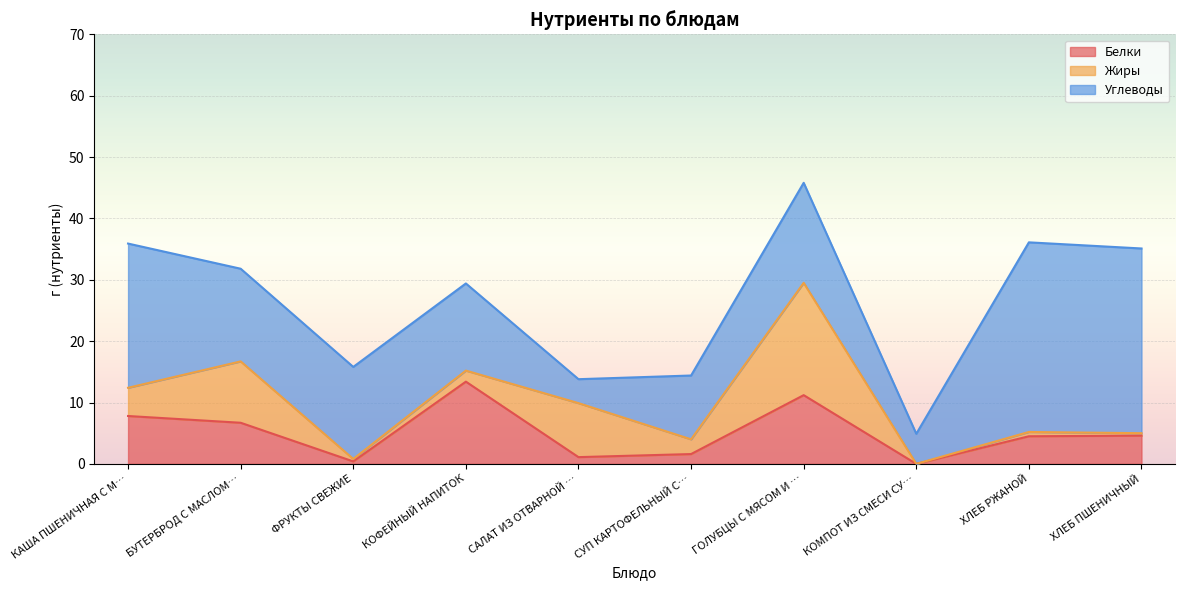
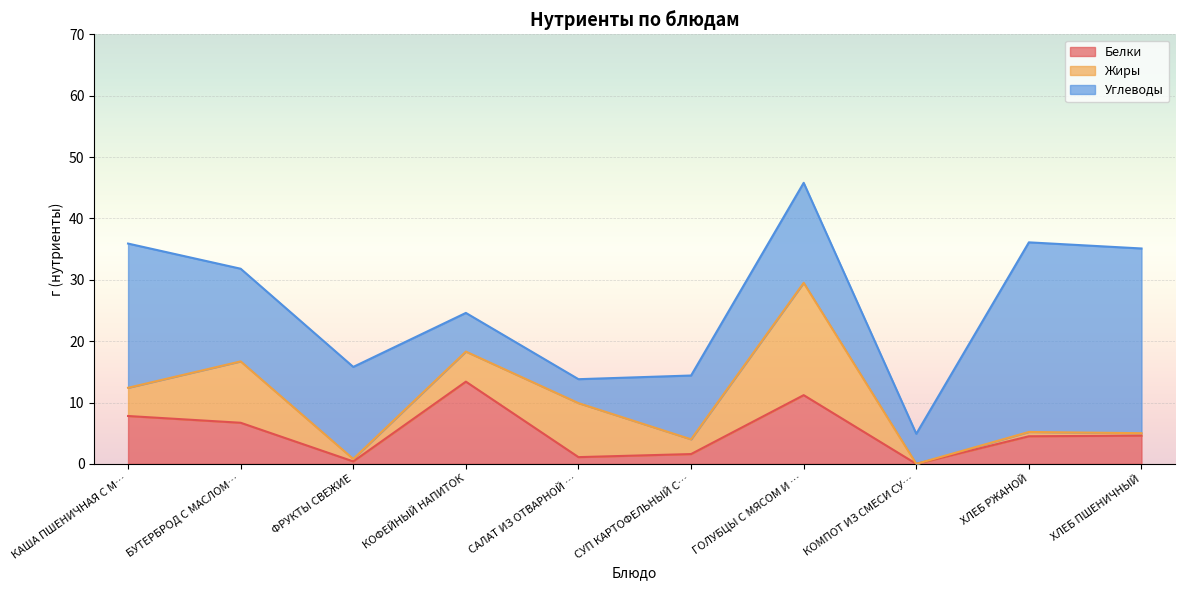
  {
    "Белки": {
      "КАША ПШЕНИЧНАЯ С М…": 8,
      "БУТЕРБРОД С МАСЛОМ…": 7,
      "КОФЕЙНЫЙ НАПИТОК": 13,
      "САЛАТ ИЗ ОТВАРНОЙ …": 1,
      "СУП КАРТОФЕЛЬНЫЙ С…": 2,
      "ГОЛУБЦЫ С МЯСОМ И …": 11,
      "ХЛЕБ РЖАНОЙ": 5
    },
    "Жиры": {
      "КАША ПШЕНИЧНАЯ С М…": 5,
      "БУТЕРБРОД С МАСЛОМ…": 10,
-     "КОФЕЙНЫЙ НАПИТОК": 2,
+     "КОФЕЙНЫЙ НАПИТОК": 5,
      "САЛАТ ИЗ ОТВАРНОЙ …": 9,
      "СУП КАРТОФЕЛЬНЫЙ С…": 2,
      "ГОЛУБЦЫ С МЯСОМ И …": 18,
      "ХЛЕБ РЖАНОЙ": 1
    },
    "Углеводы": {
      "КАША ПШЕНИЧНАЯ С М…": 24,
      "БУТЕРБРОД С МАСЛОМ…": 15,
      "ФРУКТЫ СВЕЖИЕ": 15,
-     "КОФЕЙНЫЙ НАПИТОК": 14,
+     "КОФЕЙНЫЙ НАПИТОК": 6,
      "САЛАТ ИЗ ОТВАРНОЙ …": 4,
      "СУП КАРТОФЕЛЬНЫЙ С…": 10,
      "ГОЛУБЦЫ С МЯСОМ И …": 16,
      "КОМПОТ ИЗ СМЕСИ СУ…": 5,
      "ХЛЕБ РЖАНОЙ": 31,
      "ХЛЕБ ПШЕНИЧНЫЙ": 30
    }
  }
